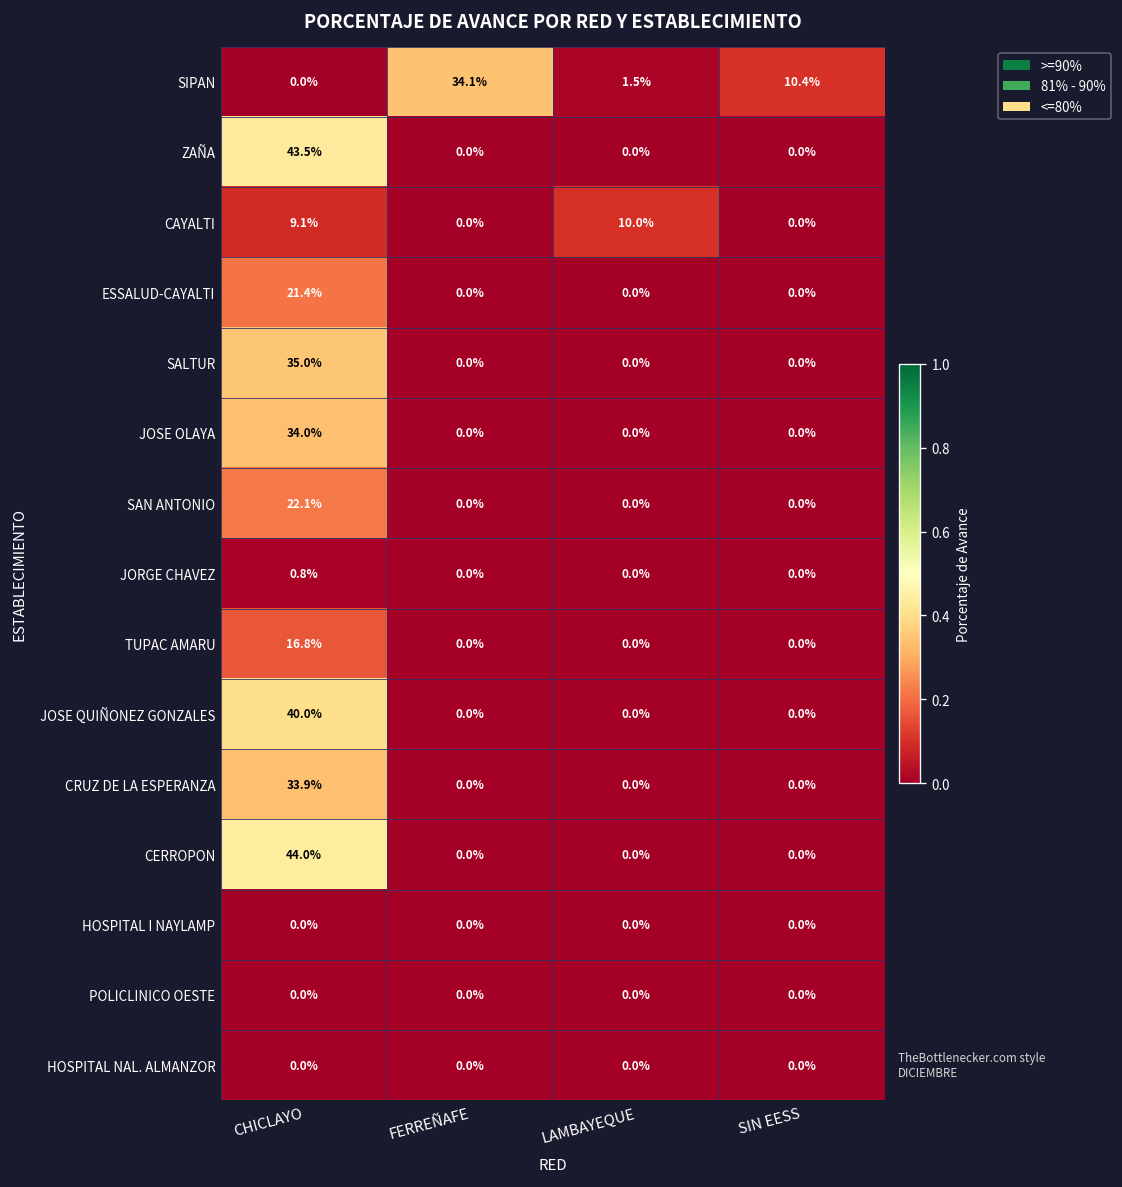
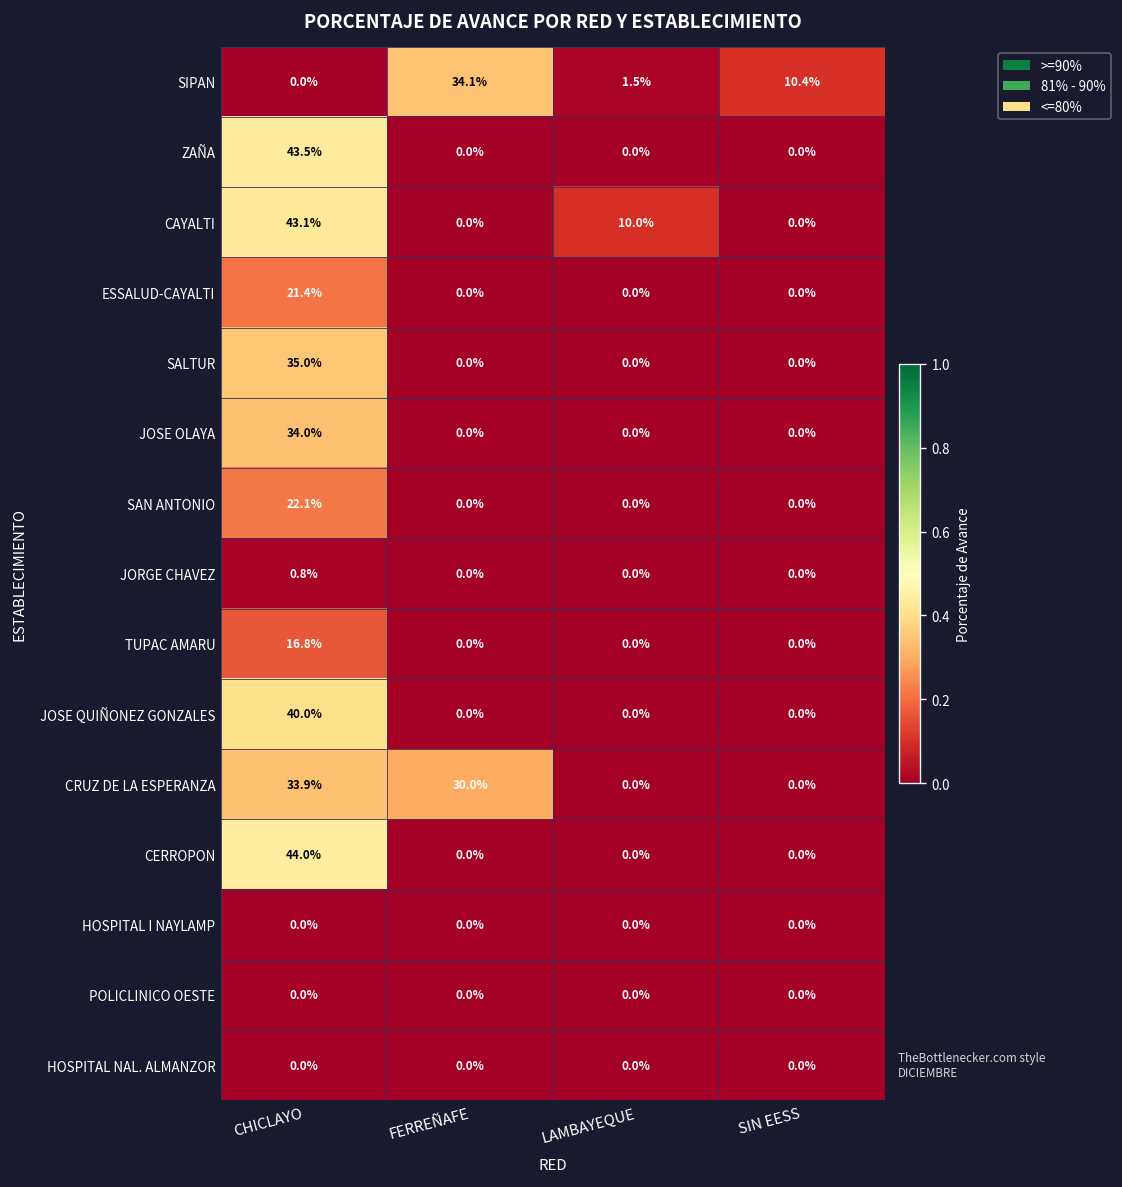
  {
    "SIPAN": {
      "CHICLAYO": "0.0%",
      "FERREÑAFE": "34.1%",
      "LAMBAYEQUE": "1.5%",
      "SIN EESS": "10.4%"
    },
    "ZAÑA": {
      "CHICLAYO": "43.5%",
      "FERREÑAFE": "0.0%",
      "LAMBAYEQUE": "0.0%",
      "SIN EESS": "0.0%"
    },
    "CAYALTI": {
-     "CHICLAYO": "9.1%",
+     "CHICLAYO": "43.1%",
      "FERREÑAFE": "0.0%",
      "LAMBAYEQUE": "10.0%",
      "SIN EESS": "0.0%"
    },
    "ESSALUD-CAYALTI": {
      "CHICLAYO": "21.4%",
      "FERREÑAFE": "0.0%",
      "LAMBAYEQUE": "0.0%",
      "SIN EESS": "0.0%"
    },
    "SALTUR": {
      "CHICLAYO": "35.0%",
      "FERREÑAFE": "0.0%",
      "LAMBAYEQUE": "0.0%",
      "SIN EESS": "0.0%"
    },
    "JOSE OLAYA": {
      "CHICLAYO": "34.0%",
      "FERREÑAFE": "0.0%",
      "LAMBAYEQUE": "0.0%",
      "SIN EESS": "0.0%"
    },
    "SAN ANTONIO": {
      "CHICLAYO": "22.1%",
      "FERREÑAFE": "0.0%",
      "LAMBAYEQUE": "0.0%",
      "SIN EESS": "0.0%"
    },
    "JORGE CHAVEZ": {
      "CHICLAYO": "0.8%",
      "FERREÑAFE": "0.0%",
      "LAMBAYEQUE": "0.0%",
      "SIN EESS": "0.0%"
    },
    "TUPAC AMARU": {
      "CHICLAYO": "16.8%",
      "FERREÑAFE": "0.0%",
      "LAMBAYEQUE": "0.0%",
      "SIN EESS": "0.0%"
    },
    "JOSE QUIÑONEZ GONZALES": {
      "CHICLAYO": "40.0%",
      "FERREÑAFE": "0.0%",
      "LAMBAYEQUE": "0.0%",
      "SIN EESS": "0.0%"
    },
    "CRUZ DE LA ESPERANZA": {
      "CHICLAYO": "33.9%",
-     "FERREÑAFE": "0.0%",
+     "FERREÑAFE": "30.0%",
      "LAMBAYEQUE": "0.0%",
      "SIN EESS": "0.0%"
    },
    "CERROPON": {
      "CHICLAYO": "44.0%",
      "FERREÑAFE": "0.0%",
      "LAMBAYEQUE": "0.0%",
      "SIN EESS": "0.0%"
    },
    "HOSPITAL I NAYLAMP": {
      "CHICLAYO": "0.0%",
      "FERREÑAFE": "0.0%",
      "LAMBAYEQUE": "0.0%",
      "SIN EESS": "0.0%"
    },
    "POLICLINICO OESTE": {
      "CHICLAYO": "0.0%",
      "FERREÑAFE": "0.0%",
      "LAMBAYEQUE": "0.0%",
      "SIN EESS": "0.0%"
    },
    "HOSPITAL NAL. ALMANZOR": {
      "CHICLAYO": "0.0%",
      "FERREÑAFE": "0.0%",
      "LAMBAYEQUE": "0.0%",
      "SIN EESS": "0.0%"
    }
  }
